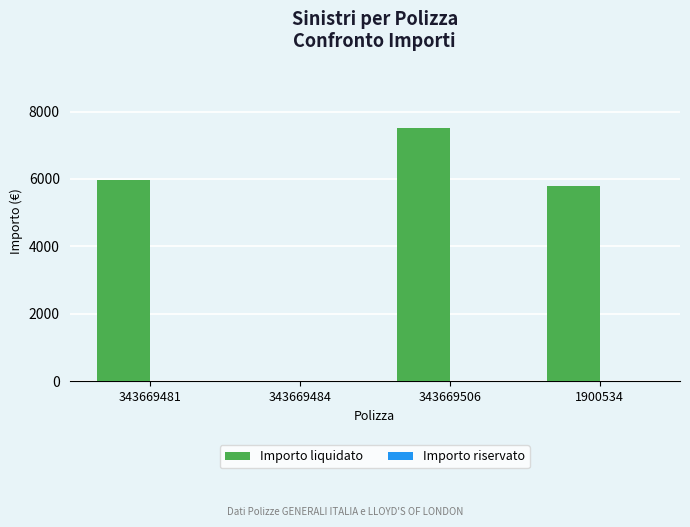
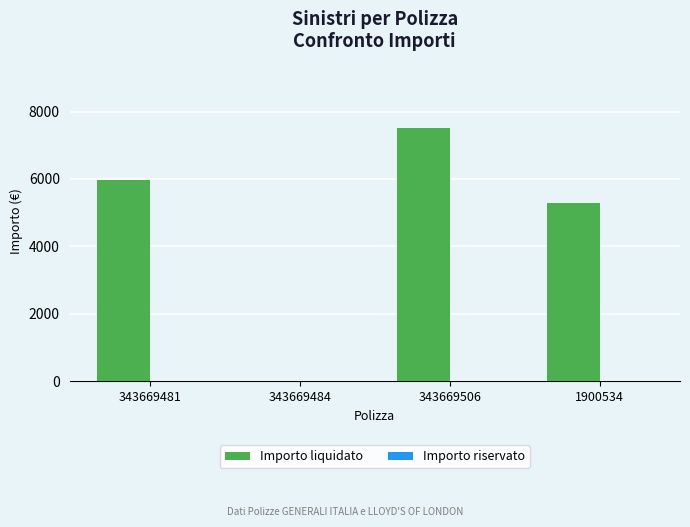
  {
    "Importo liquidato": {
      "343669481": 6000,
      "343669484": 0,
      "343669506": 7500,
-     "1900534": 5800
+     "1900534": 5300
    },
    "Importo riservato": {
      "343669481": 0,
      "343669484": 0,
      "343669506": 0,
      "1900534": 0
    }
  }
